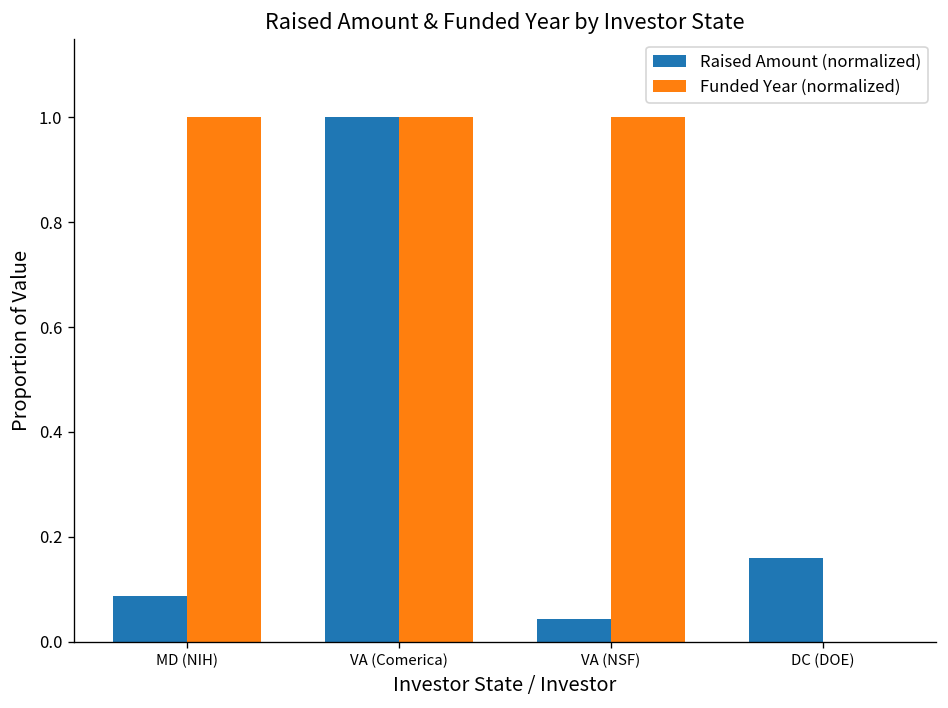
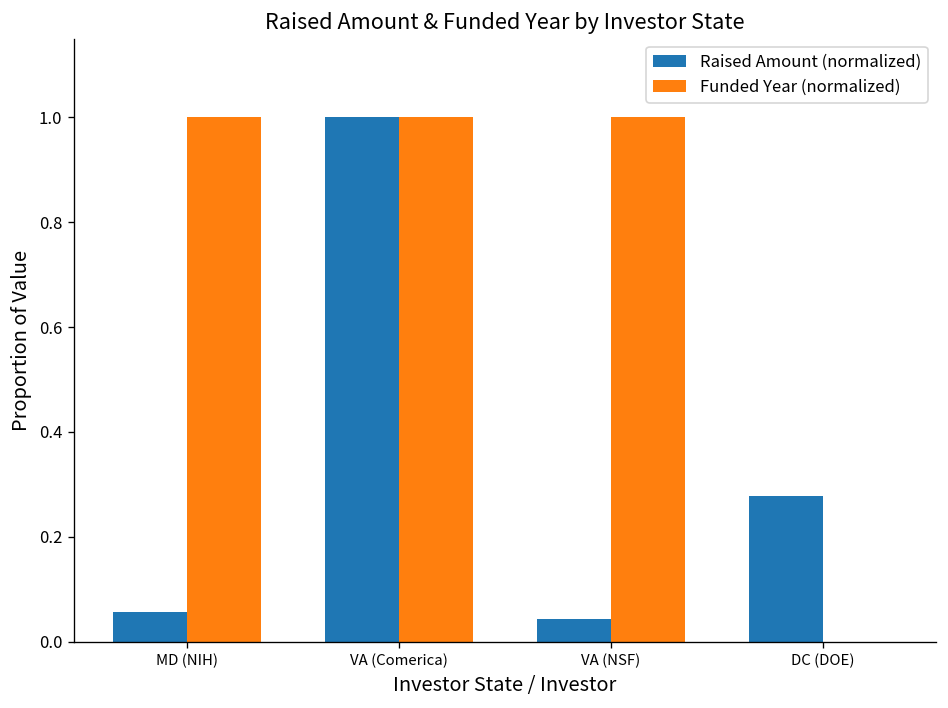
  {
    "Raised Amount (normalized)": {
-     "MD (NIH)": 0.09,
+     "MD (NIH)": 0.06,
      "VA (Comerica)": 1.00,
      "VA (NSF)": 0.04,
-     "DC (DOE)": 0.16
+     "DC (DOE)": 0.28
    },
    "Funded Year (normalized)": {
      "MD (NIH)": 1.00,
      "VA (Comerica)": 1.00,
      "VA (NSF)": 1.00,
      "DC (DOE)": 0.00
    }
  }
